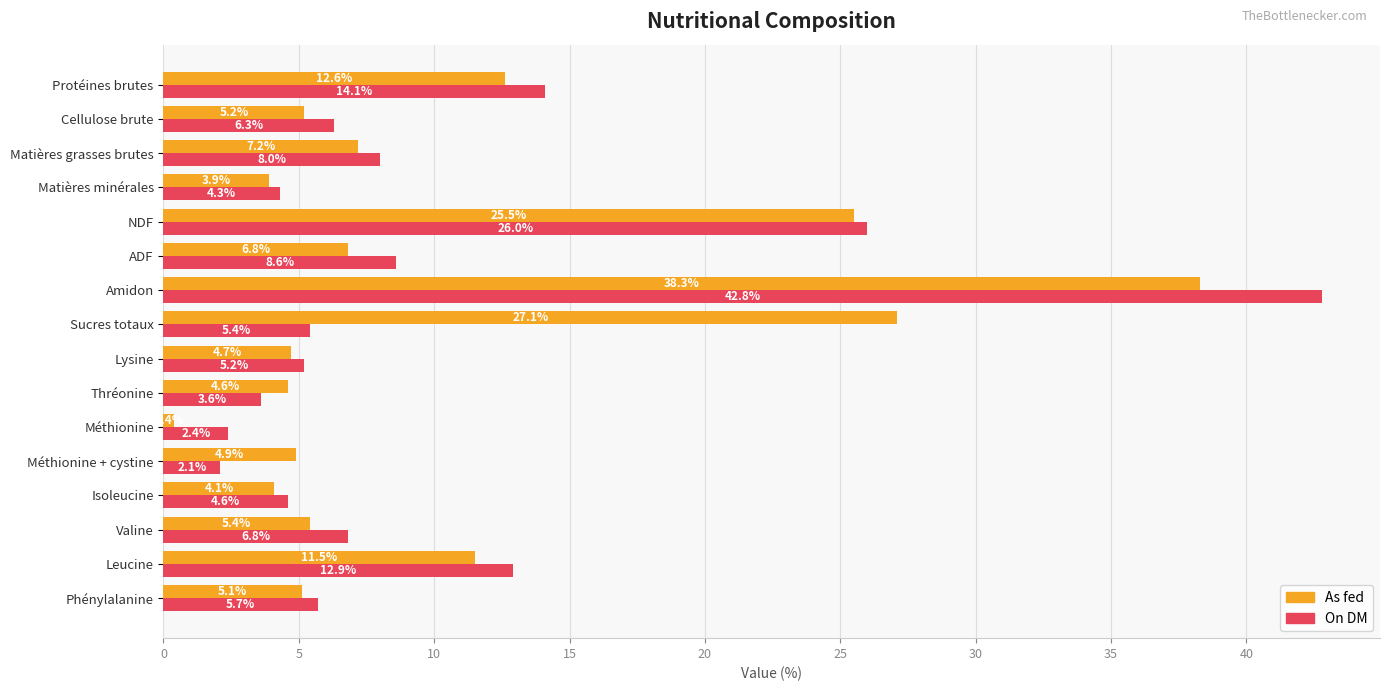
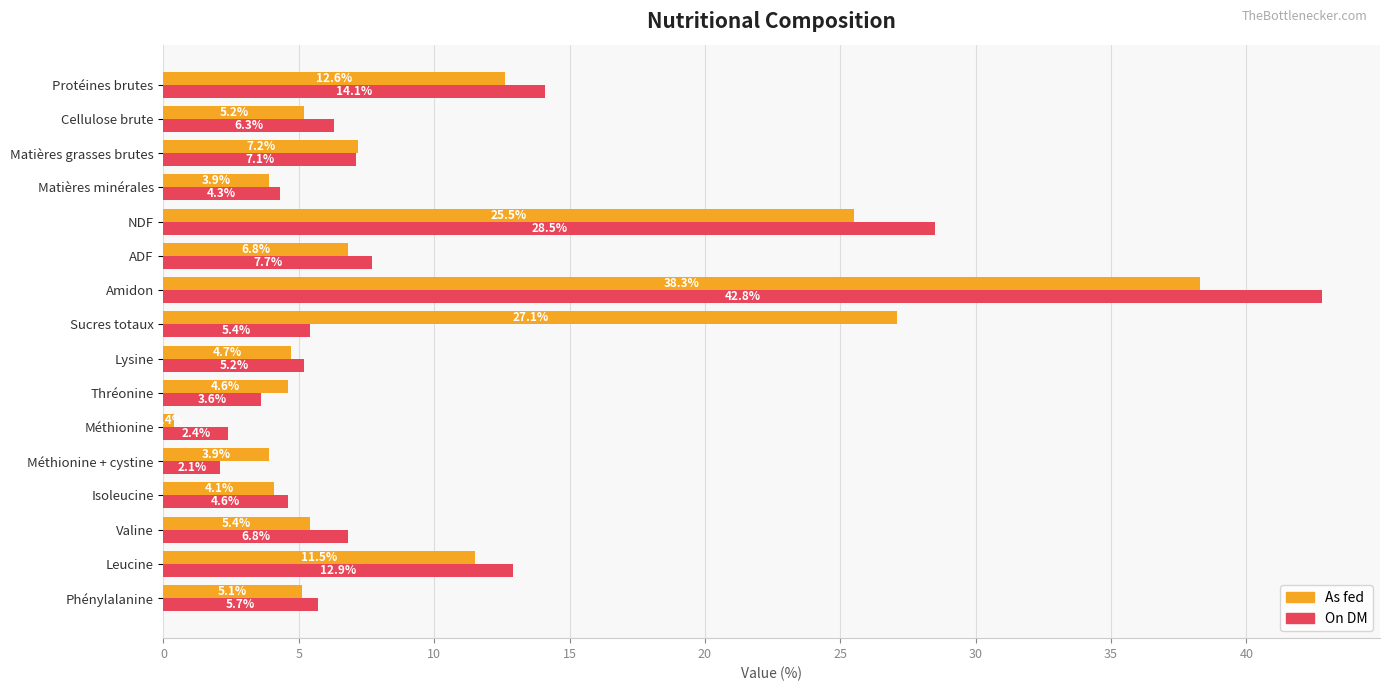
  {
    "On DM": {
      "Protéines brutes": "14.1%",
      "Cellulose brute": "6.3%",
-     "Matières grasses brutes": "8.0%",
+     "Matières grasses brutes": "7.1%",
      "Matières minérales": "4.3%",
-     "NDF": "26.0%",
-     "ADF": "8.6%",
+     "NDF": "28.5%",
+     "ADF": "7.7%",
      "Amidon": "42.8%",
      "Sucres totaux": "5.4%",
      "Lysine": "5.2%",
      "Thréonine": "3.6%",
      "Méthionine": "2.4%",
      "Méthionine + cystine": "2.1%",
      "Isoleucine": "4.6%",
      "Valine": "6.8%",
      "Leucine": "12.9%",
      "Phénylalanine": "5.7%"
    },
    "As fed": {
      "Protéines brutes": "12.6%",
      "Cellulose brute": "5.2%",
      "Matières grasses brutes": "7.2%",
      "Matières minérales": "3.9%",
      "NDF": "25.5%",
      "ADF": "6.8%",
      "Amidon": "38.3%",
      "Sucres totaux": "27.1%",
      "Lysine": "4.7%",
      "Thréonine": "4.6%",
-     "Méthionine + cystine": "4.9%",
+     "Méthionine + cystine": "3.9%",
      "Isoleucine": "4.1%",
      "Valine": "5.4%",
      "Leucine": "11.5%",
      "Phénylalanine": "5.1%"
    }
  }
